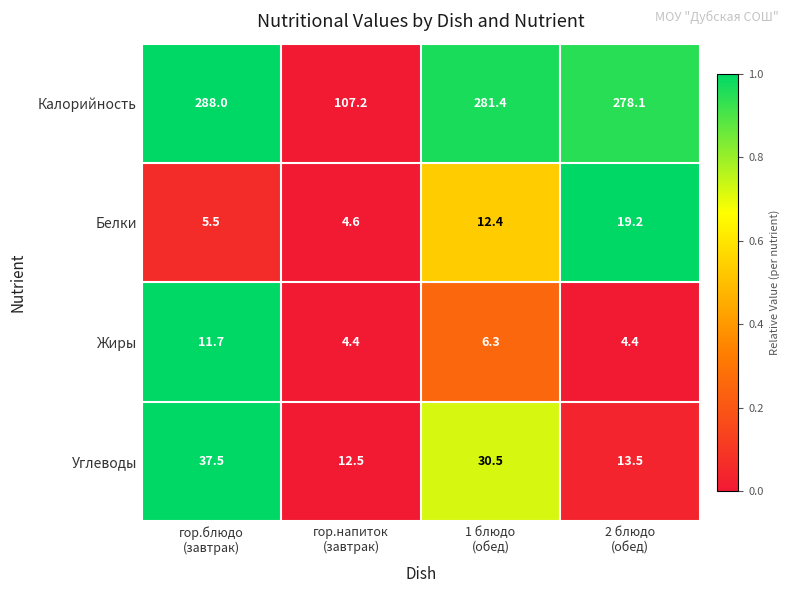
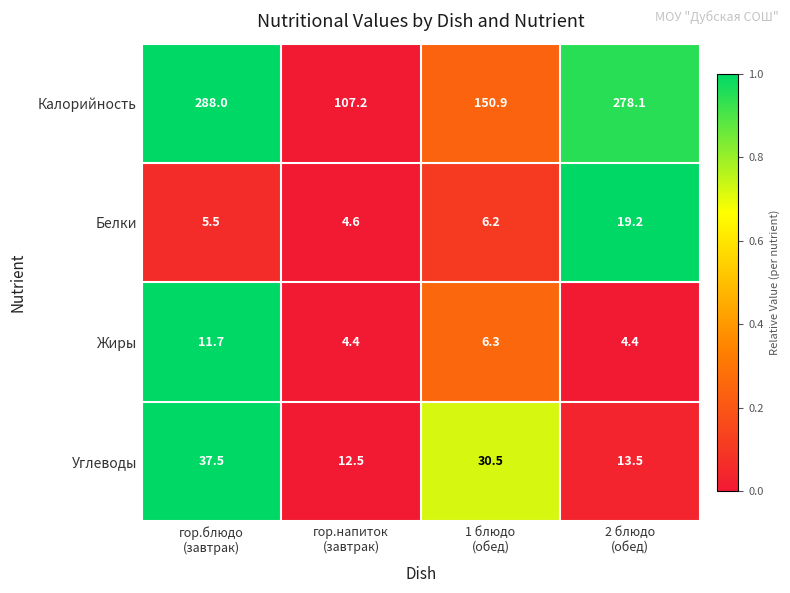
  {
    "Калорийность": {
      "гор.блюдо (завтрак)": 288.0,
      "гор.напиток (завтрак)": 107.2,
-     "1 блюдо (обед)": 281.4,
+     "1 блюдо (обед)": 150.9,
      "2 блюдо (обед)": 278.1
    },
    "Белки": {
      "гор.блюдо (завтрак)": 5.5,
      "гор.напиток (завтрак)": 4.6,
-     "1 блюдо (обед)": 12.4,
+     "1 блюдо (обед)": 6.2,
      "2 блюдо (обед)": 19.2
    },
    "Жиры": {
      "гор.блюдо (завтрак)": 11.7,
      "гор.напиток (завтрак)": 4.4,
      "1 блюдо (обед)": 6.3,
      "2 блюдо (обед)": 4.4
    },
    "Углеводы": {
      "гор.блюдо (завтрак)": 37.5,
      "гор.напиток (завтрак)": 12.5,
      "1 блюдо (обед)": 30.5,
      "2 блюдо (обед)": 13.5
    }
  }
